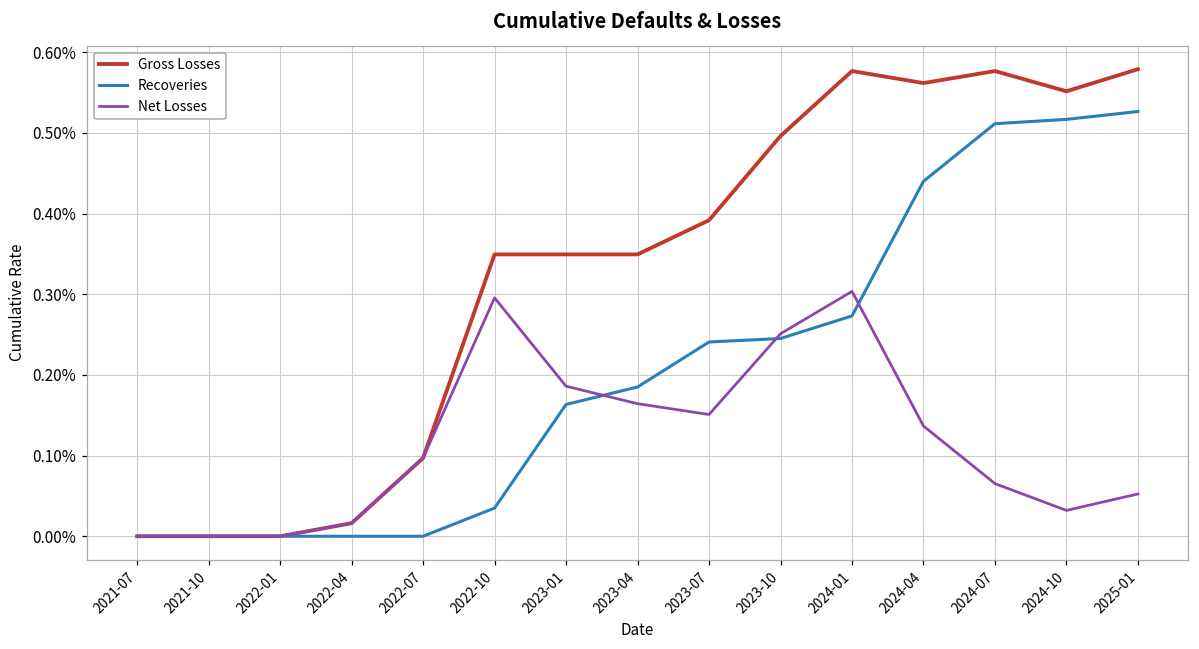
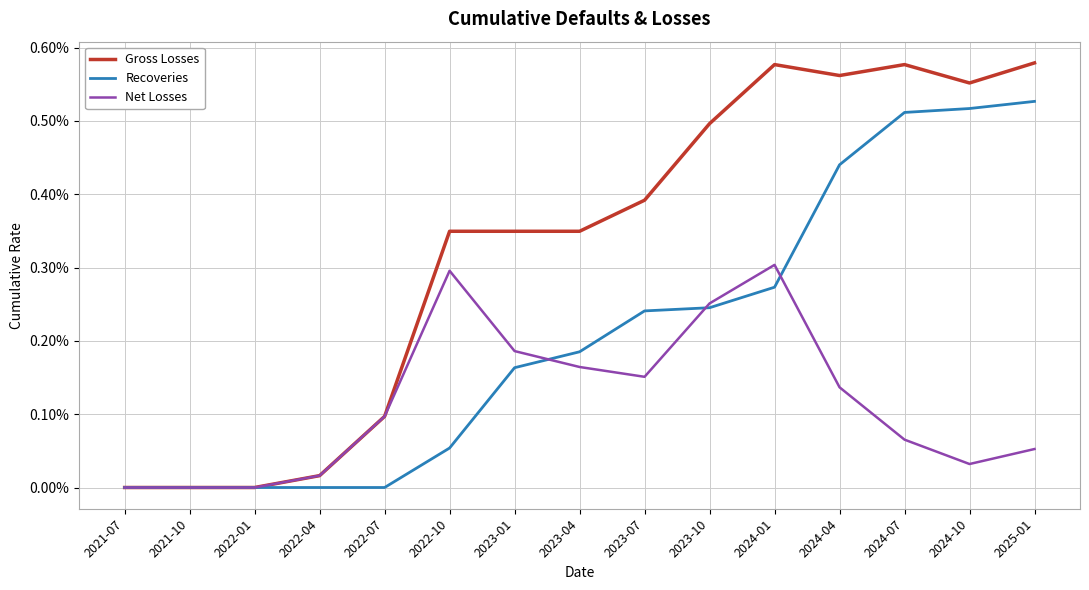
  {
    "Gross Losses": {
      "2022-10": "0.35%",
      "2023-01": "0.35%",
      "2023-04": "0.35%",
      "2023-07": "0.39%",
      "2023-10": "0.50%",
      "2024-01": "0.58%",
      "2024-04": "0.56%",
      "2024-07": "0.58%",
      "2024-10": "0.55%",
      "2025-01": "0.58%"
    },
    "Recoveries": {
      "2022-04": "0.00%",
      "2022-07": "0.00%",
-     "2022-10": "0.03%",
+     "2022-10": "0.05%",
      "2023-01": "0.16%",
      "2023-04": "0.19%",
      "2023-07": "0.24%",
      "2023-10": "0.25%",
      "2024-01": "0.27%",
      "2024-04": "0.44%",
      "2024-07": "0.51%",
      "2024-10": "0.52%",
      "2025-01": "0.53%"
    },
    "Net Losses": {
      "2022-10": "0.30%",
      "2023-01": "0.19%",
      "2023-04": "0.16%",
      "2023-07": "0.15%",
      "2023-10": "0.25%",
      "2024-01": "0.30%",
      "2024-04": "0.14%",
      "2024-07": "0.07%",
      "2024-10": "0.03%",
      "2025-01": "0.05%"
    }
  }
